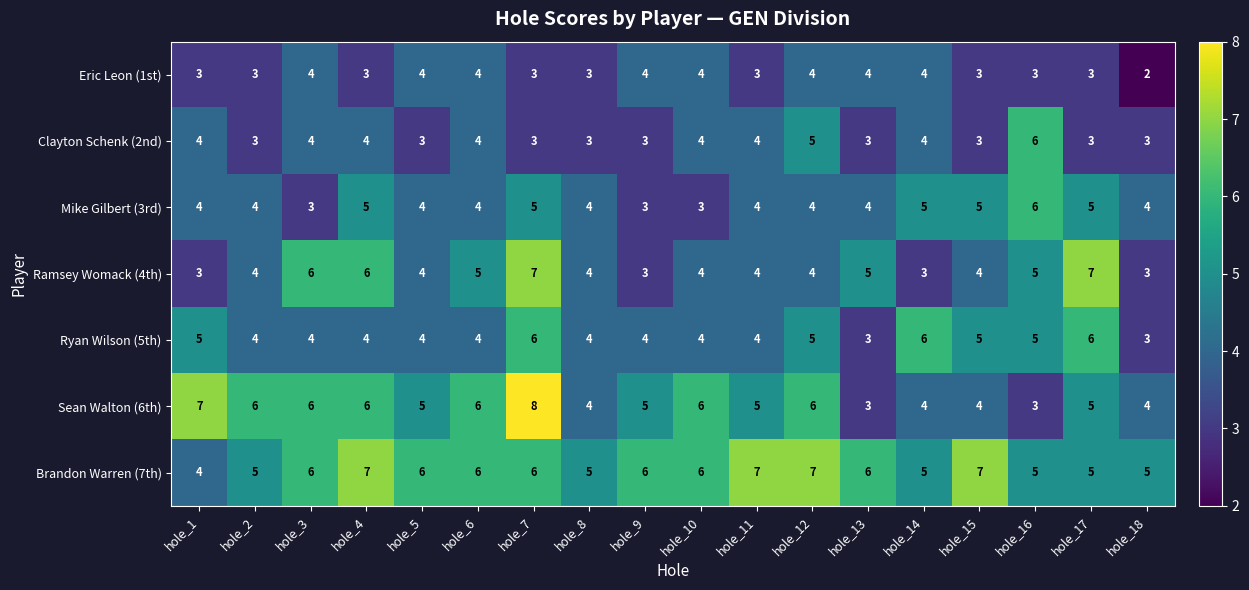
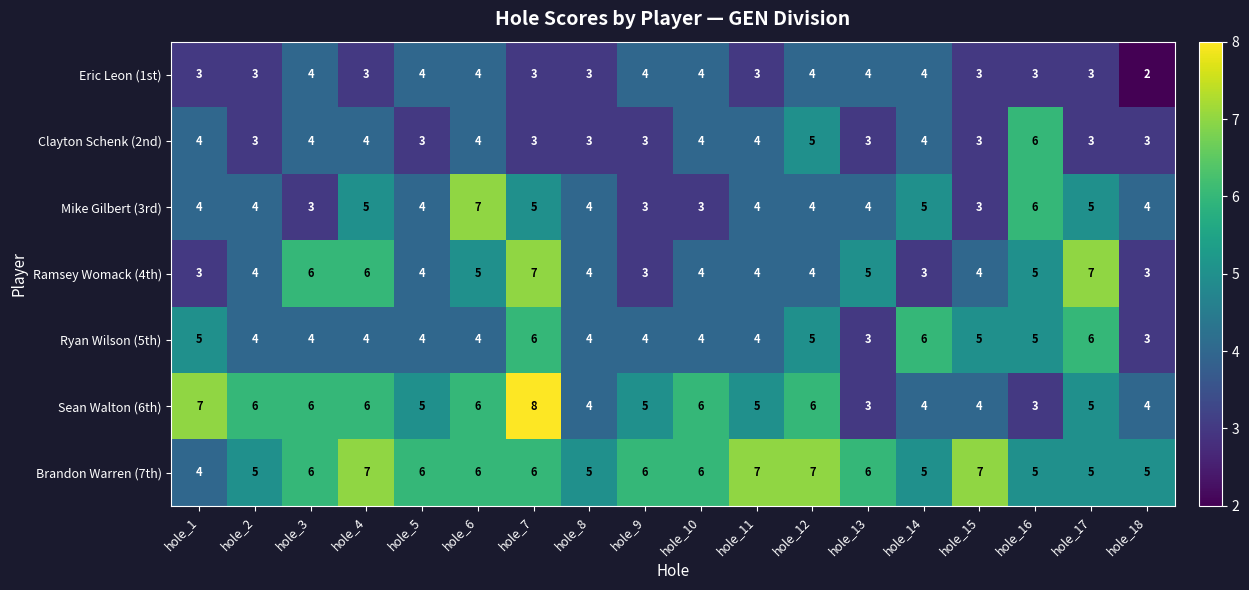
  {
    "Eric Leon (1st)": {
      "hole_1": 3,
      "hole_2": 3,
      "hole_3": 4,
      "hole_4": 3,
      "hole_5": 4,
      "hole_6": 4,
      "hole_7": 3,
      "hole_8": 3,
      "hole_9": 4,
      "hole_10": 4,
      "hole_11": 3,
      "hole_12": 4,
      "hole_13": 4,
      "hole_14": 4,
      "hole_15": 3,
      "hole_16": 3,
      "hole_17": 3,
      "hole_18": 2
    },
    "Clayton Schenk (2nd)": {
      "hole_1": 4,
      "hole_2": 3,
      "hole_3": 4,
      "hole_4": 4,
      "hole_5": 3,
      "hole_6": 4,
      "hole_7": 3,
      "hole_8": 3,
      "hole_9": 3,
      "hole_10": 4,
      "hole_11": 4,
      "hole_12": 5,
      "hole_13": 3,
      "hole_14": 4,
      "hole_15": 3,
      "hole_16": 6,
      "hole_17": 3,
      "hole_18": 3
    },
    "Mike Gilbert (3rd)": {
      "hole_1": 4,
      "hole_2": 4,
      "hole_3": 3,
      "hole_4": 5,
      "hole_5": 4,
-     "hole_6": 4,
+     "hole_6": 7,
      "hole_7": 5,
      "hole_8": 4,
      "hole_9": 3,
      "hole_10": 3,
      "hole_11": 4,
      "hole_12": 4,
      "hole_13": 4,
      "hole_14": 5,
-     "hole_15": 5,
+     "hole_15": 3,
      "hole_16": 6,
      "hole_17": 5,
      "hole_18": 4
    },
    "Ramsey Womack (4th)": {
      "hole_1": 3,
      "hole_2": 4,
      "hole_3": 6,
      "hole_4": 6,
      "hole_5": 4,
      "hole_6": 5,
      "hole_7": 7,
      "hole_8": 4,
      "hole_9": 3,
      "hole_10": 4,
      "hole_11": 4,
      "hole_12": 4,
      "hole_13": 5,
      "hole_14": 3,
      "hole_15": 4,
      "hole_16": 5,
      "hole_17": 7,
      "hole_18": 3
    },
    "Ryan Wilson (5th)": {
      "hole_1": 5,
      "hole_2": 4,
      "hole_3": 4,
      "hole_4": 4,
      "hole_5": 4,
      "hole_6": 4,
      "hole_7": 6,
      "hole_8": 4,
      "hole_9": 4,
      "hole_10": 4,
      "hole_11": 4,
      "hole_12": 5,
      "hole_13": 3,
      "hole_14": 6,
      "hole_15": 5,
      "hole_16": 5,
      "hole_17": 6,
      "hole_18": 3
    },
    "Sean Walton (6th)": {
      "hole_1": 7,
      "hole_2": 6,
      "hole_3": 6,
      "hole_4": 6,
      "hole_5": 5,
      "hole_6": 6,
      "hole_7": 8,
      "hole_8": 4,
      "hole_9": 5,
      "hole_10": 6,
      "hole_11": 5,
      "hole_12": 6,
      "hole_13": 3,
      "hole_14": 4,
      "hole_15": 4,
      "hole_16": 3,
      "hole_17": 5,
      "hole_18": 4
    },
    "Brandon Warren (7th)": {
      "hole_1": 4,
      "hole_2": 5,
      "hole_3": 6,
      "hole_4": 7,
      "hole_5": 6,
      "hole_6": 6,
      "hole_7": 6,
      "hole_8": 5,
      "hole_9": 6,
      "hole_10": 6,
      "hole_11": 7,
      "hole_12": 7,
      "hole_13": 6,
      "hole_14": 5,
      "hole_15": 7,
      "hole_16": 5,
      "hole_17": 5,
      "hole_18": 5
    }
  }
